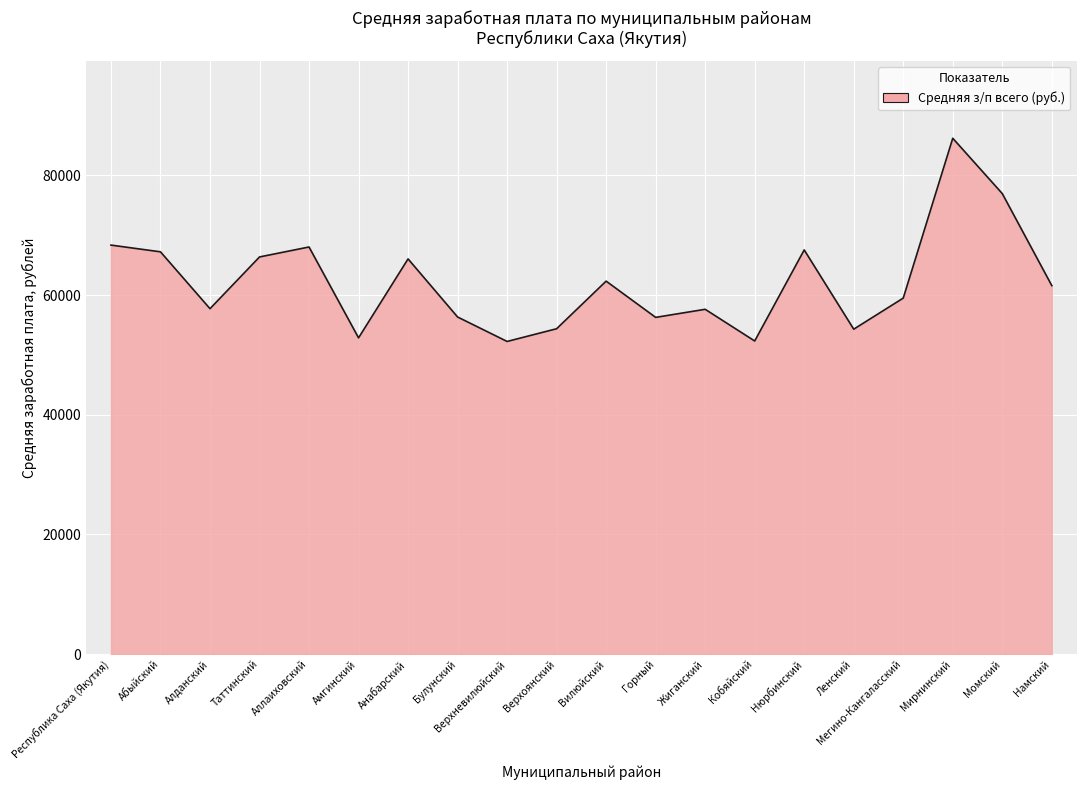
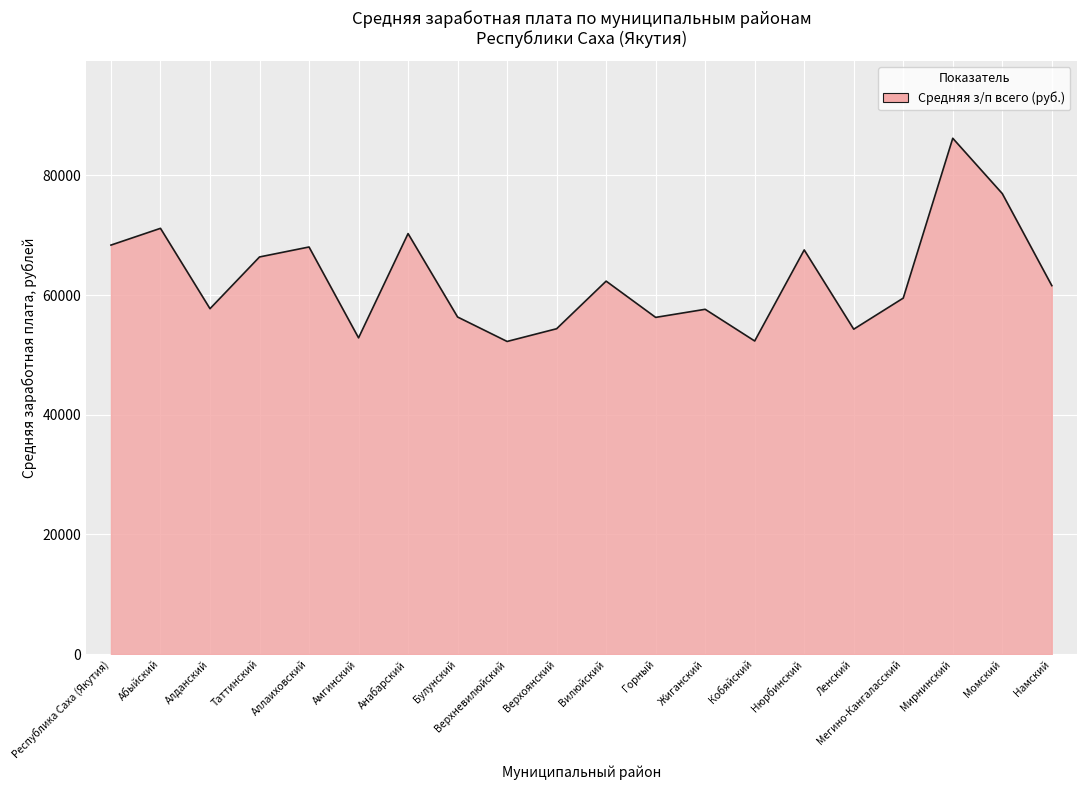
  {
    "Республика Саха (Якутия)": 68000,
-   "Абыйский": 67000,
+   "Абыйский": 71000,
    "Алданский": 58000,
    "Таттинский": 66000,
    "Аллаиховский": 68000,
    "Амгинский": 53000,
-   "Анабарский": 66000,
+   "Анабарский": 70000,
    "Булунский": 56000,
    "Верхневилюйский": 52000,
    "Верхоянский": 54000,
    "Вилюйский": 62000,
    "Горный": 56000,
    "Жиганский": 58000,
    "Кобяйский": 52000,
    "Нюрбинский": 68000,
    "Ленский": 54000,
    "Мегино-Кангаласский": 60000,
    "Мирнинский": 86000,
    "Момский": 77000,
    "Намский": 62000
  }
